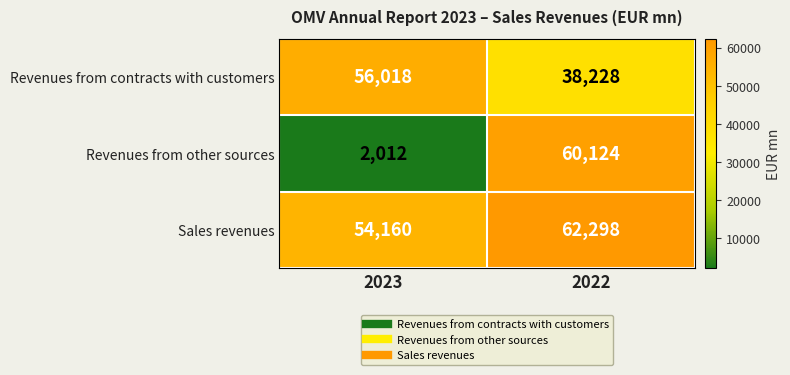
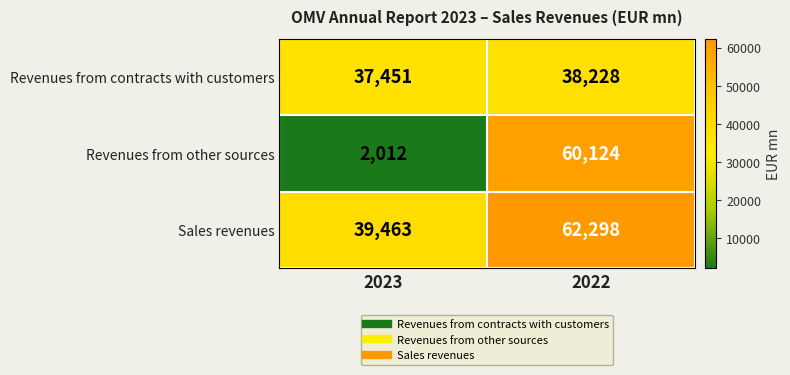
  {
    "Revenues from contracts with customers": {
-     "2023": "56,018",
+     "2023": "37,451",
      "2022": "38,228"
    },
    "Revenues from other sources": {
      "2023": "2,012",
      "2022": "60,124"
    },
    "Sales revenues": {
-     "2023": "54,160",
+     "2023": "39,463",
      "2022": "62,298"
    }
  }
